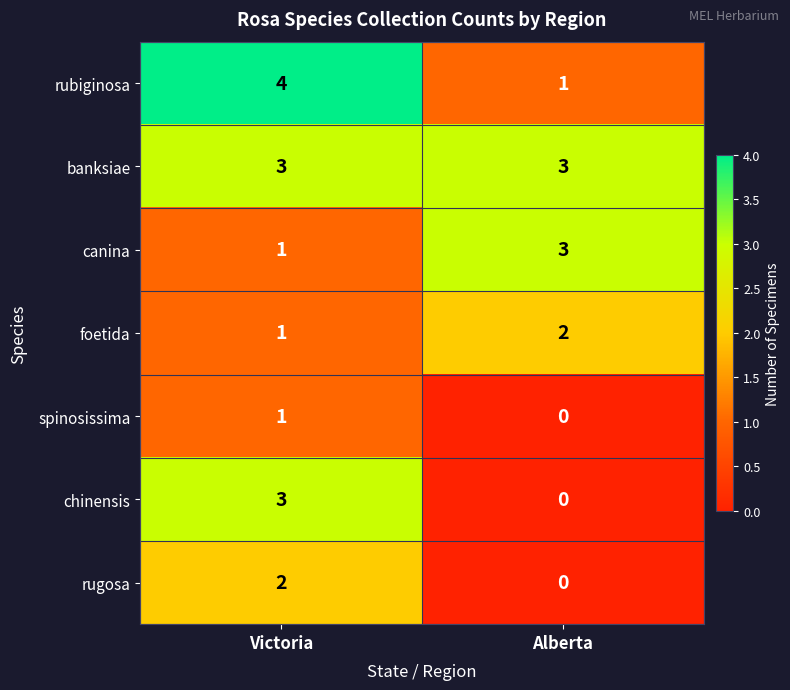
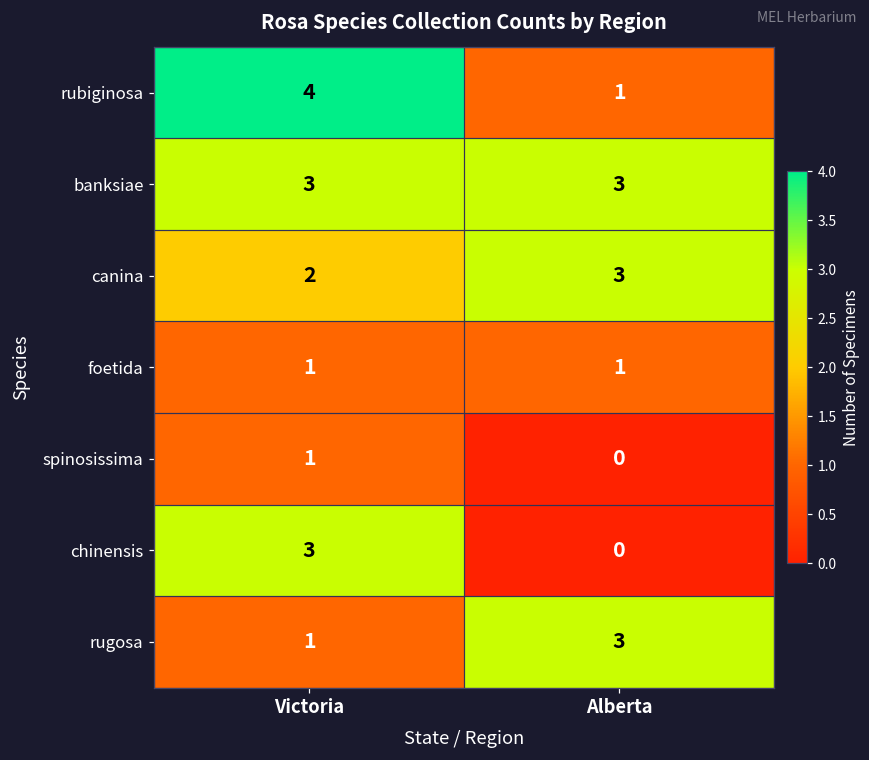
  {
    "rubiginosa": {
      "Victoria": 4,
      "Alberta": 1
    },
    "banksiae": {
      "Victoria": 3,
      "Alberta": 3
    },
    "canina": {
-     "Victoria": 1,
+     "Victoria": 2,
      "Alberta": 3
    },
    "foetida": {
      "Victoria": 1,
-     "Alberta": 2
+     "Alberta": 1
    },
    "spinosissima": {
      "Victoria": 1,
      "Alberta": 0
    },
    "chinensis": {
      "Victoria": 3,
      "Alberta": 0
    },
    "rugosa": {
-     "Victoria": 2,
-     "Alberta": 0
+     "Victoria": 1,
+     "Alberta": 3
    }
  }
